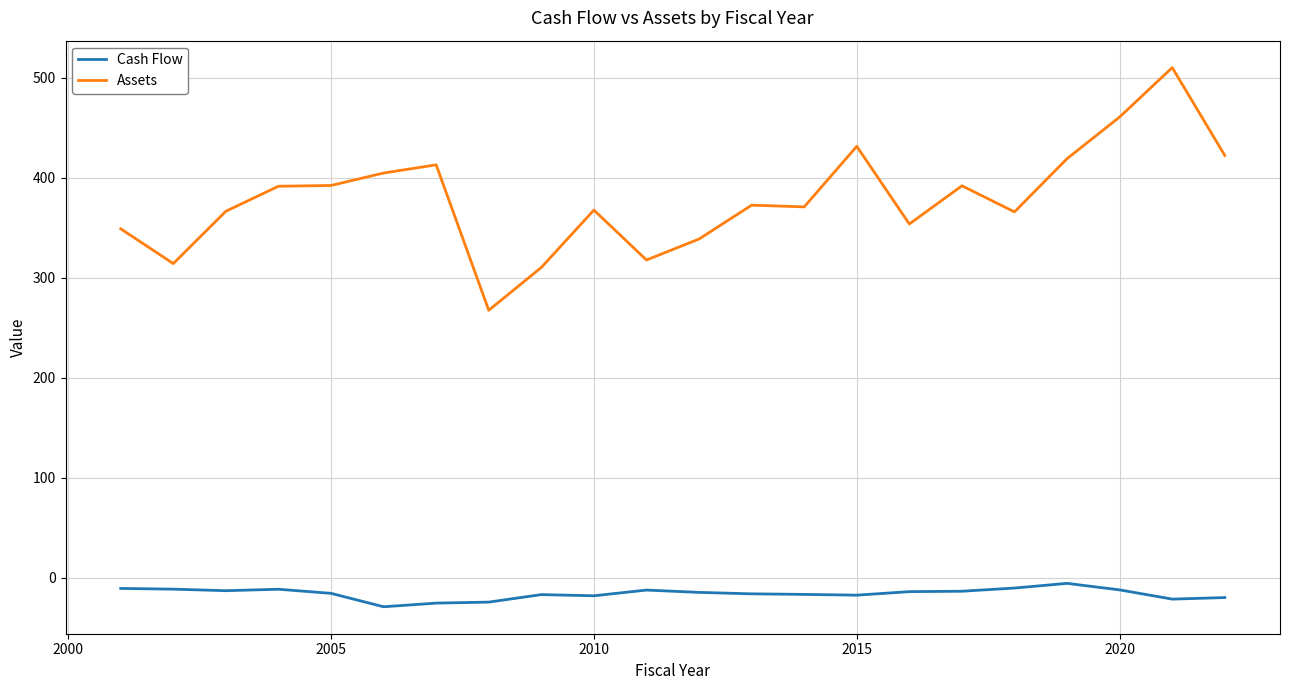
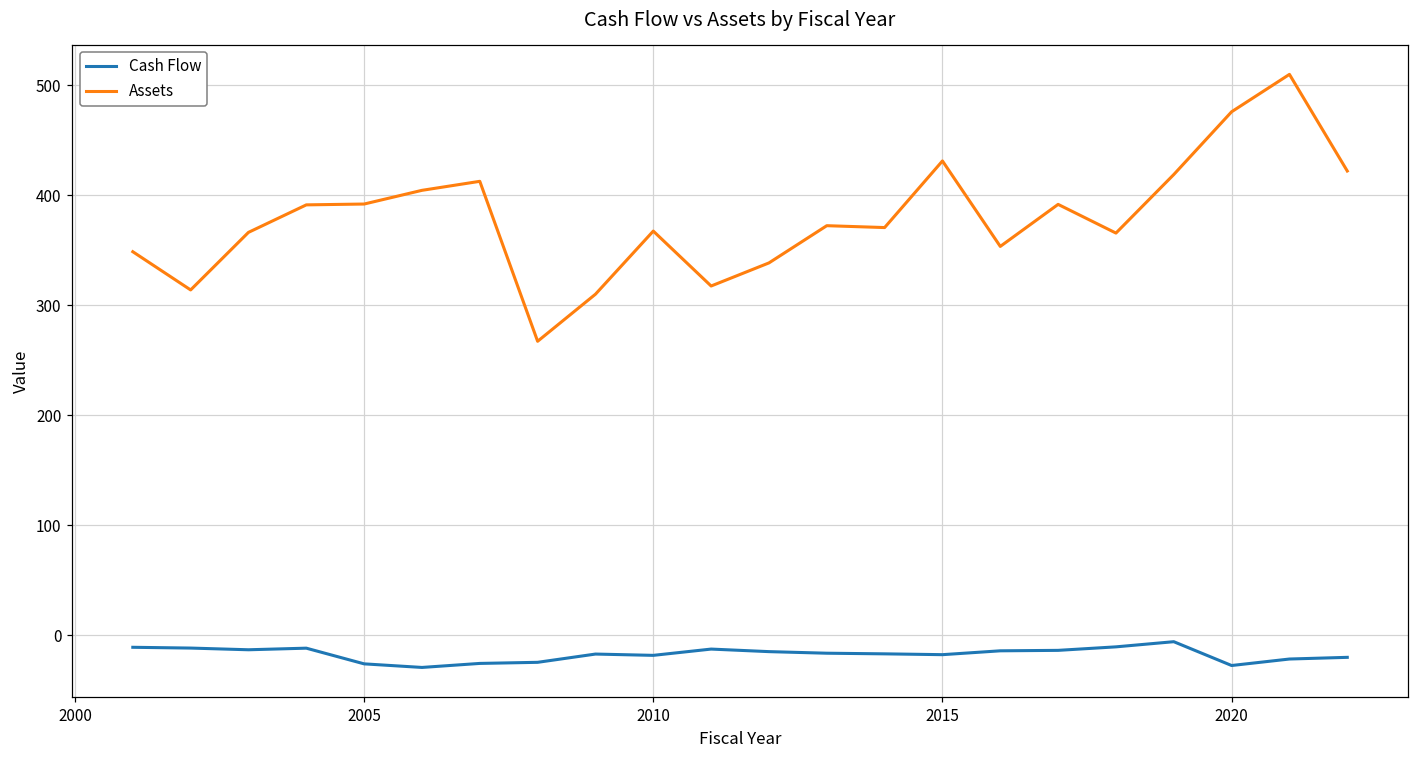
  {
    "Cash Flow": {
-     "2005": -20,
+     "2005": -30,
      "2010": -20,
      "2015": -20,
-     "2020": -10
+     "2020": -30
    },
    "Assets": {
      "2005": 390,
      "2010": 370,
      "2015": 430,
-     "2020": 460
+     "2020": 480
    }
  }
